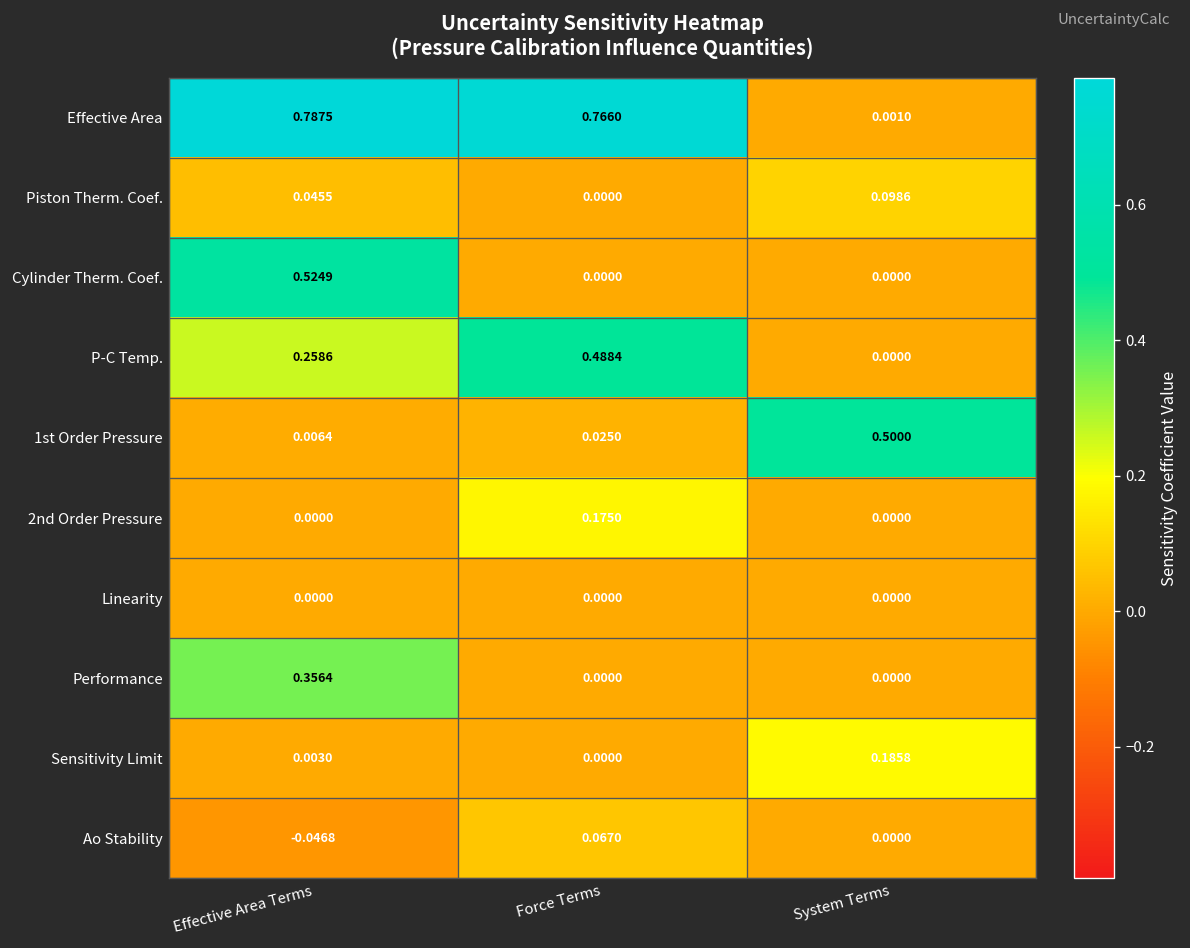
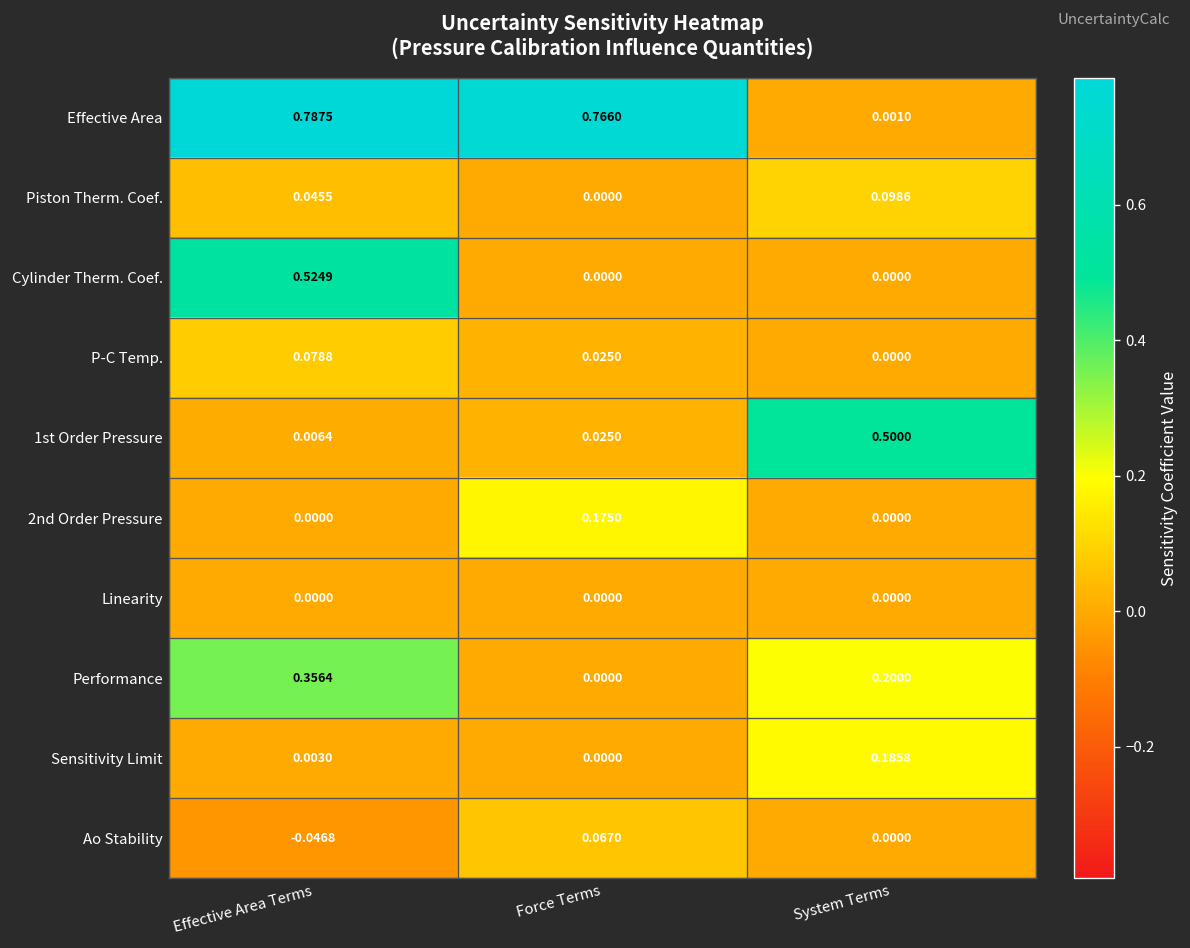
  {
    "Effective Area": {
      "Effective Area Terms": 0.7875,
      "Force Terms": 0.7660,
      "System Terms": 0.0010
    },
    "Piston Therm. Coef.": {
      "Effective Area Terms": 0.0455,
      "Force Terms": 0.0000,
      "System Terms": 0.0986
    },
    "Cylinder Therm. Coef.": {
      "Effective Area Terms": 0.5249,
      "Force Terms": 0.0000,
      "System Terms": 0.0000
    },
    "P-C Temp.": {
-     "Effective Area Terms": 0.2586,
-     "Force Terms": 0.4884,
+     "Effective Area Terms": 0.0788,
+     "Force Terms": 0.0250,
      "System Terms": 0.0000
    },
    "1st Order Pressure": {
      "Effective Area Terms": 0.0064,
      "Force Terms": 0.0250,
      "System Terms": 0.5000
    },
    "2nd Order Pressure": {
      "Effective Area Terms": 0.0000,
      "Force Terms": 0.1750,
      "System Terms": 0.0000
    },
    "Linearity": {
      "Effective Area Terms": 0.0000,
      "Force Terms": 0.0000,
      "System Terms": 0.0000
    },
    "Performance": {
      "Effective Area Terms": 0.3564,
      "Force Terms": 0.0000,
-     "System Terms": 0.0000
+     "System Terms": 0.2000
    },
    "Sensitivity Limit": {
      "Effective Area Terms": 0.0030,
      "Force Terms": 0.0000,
      "System Terms": 0.1858
    },
    "Ao Stability": {
      "Effective Area Terms": -0.0468,
      "Force Terms": 0.0670,
      "System Terms": 0.0000
    }
  }
